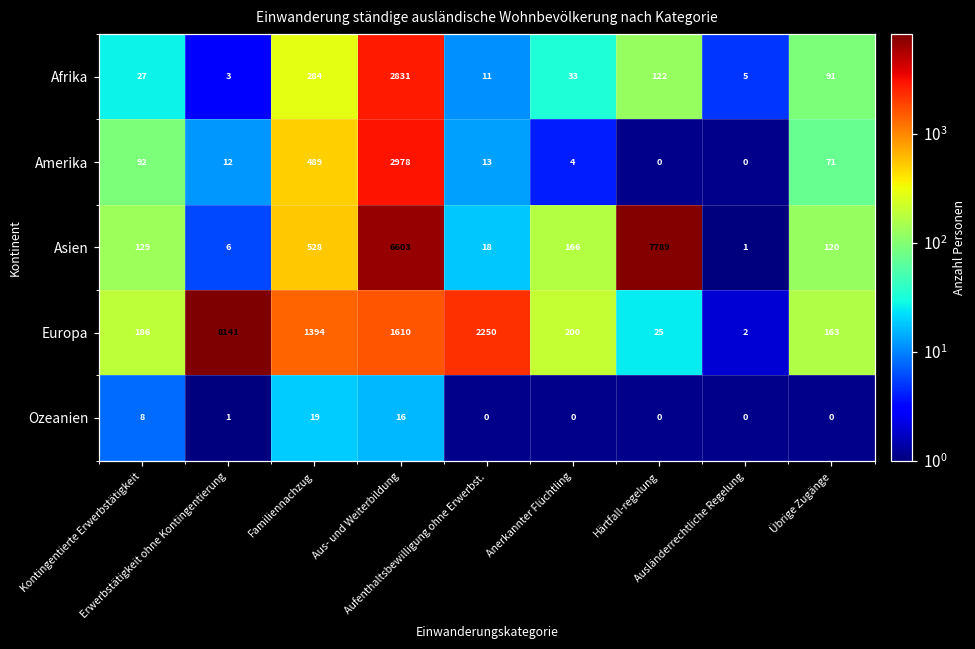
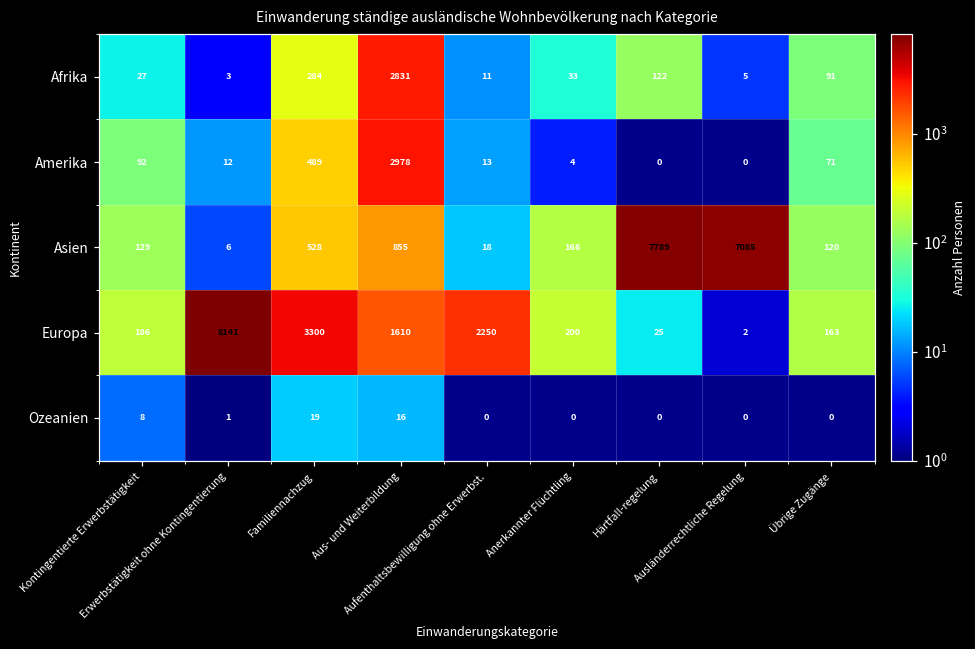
  {
    "Afrika": {
      "Kontingentierte Erwerbstätigkeit": 27,
      "Erwerbstätigkeit ohne Kontingentierung": 3,
      "Familiennachzug": 284,
      "Aus- und Weiterbildung": 2831,
      "Aufenthaltsbewilligung ohne Erwerbst.": 11,
      "Anerkannter Flüchtling": 33,
      "Härtfall-regelung": 122,
      "Ausländerrechtliche Regelung": 5,
      "Übrige Zugänge": 91
    },
    "Amerika": {
      "Kontingentierte Erwerbstätigkeit": 92,
      "Erwerbstätigkeit ohne Kontingentierung": 12,
      "Familiennachzug": 489,
      "Aus- und Weiterbildung": 2978,
      "Aufenthaltsbewilligung ohne Erwerbst.": 13,
      "Anerkannter Flüchtling": 4,
      "Härtfall-regelung": 0,
      "Ausländerrechtliche Regelung": 0,
      "Übrige Zugänge": 71
    },
    "Asien": {
      "Kontingentierte Erwerbstätigkeit": 129,
      "Erwerbstätigkeit ohne Kontingentierung": 6,
      "Familiennachzug": 528,
-     "Aus- und Weiterbildung": 6603,
+     "Aus- und Weiterbildung": 855,
      "Aufenthaltsbewilligung ohne Erwerbst.": 18,
      "Anerkannter Flüchtling": 166,
      "Härtfall-regelung": 7789,
-     "Ausländerrechtliche Regelung": 1,
+     "Ausländerrechtliche Regelung": 7085,
      "Übrige Zugänge": 120
    },
    "Europa": {
      "Kontingentierte Erwerbstätigkeit": 186,
      "Erwerbstätigkeit ohne Kontingentierung": 8141,
-     "Familiennachzug": 1394,
+     "Familiennachzug": 3300,
      "Aus- und Weiterbildung": 1610,
      "Aufenthaltsbewilligung ohne Erwerbst.": 2250,
      "Anerkannter Flüchtling": 200,
      "Härtfall-regelung": 25,
      "Ausländerrechtliche Regelung": 2,
      "Übrige Zugänge": 163
    },
    "Ozeanien": {
      "Kontingentierte Erwerbstätigkeit": 8,
      "Erwerbstätigkeit ohne Kontingentierung": 1,
      "Familiennachzug": 19,
      "Aus- und Weiterbildung": 16,
      "Aufenthaltsbewilligung ohne Erwerbst.": 0,
      "Anerkannter Flüchtling": 0,
      "Härtfall-regelung": 0,
      "Ausländerrechtliche Regelung": 0,
      "Übrige Zugänge": 0
    }
  }
